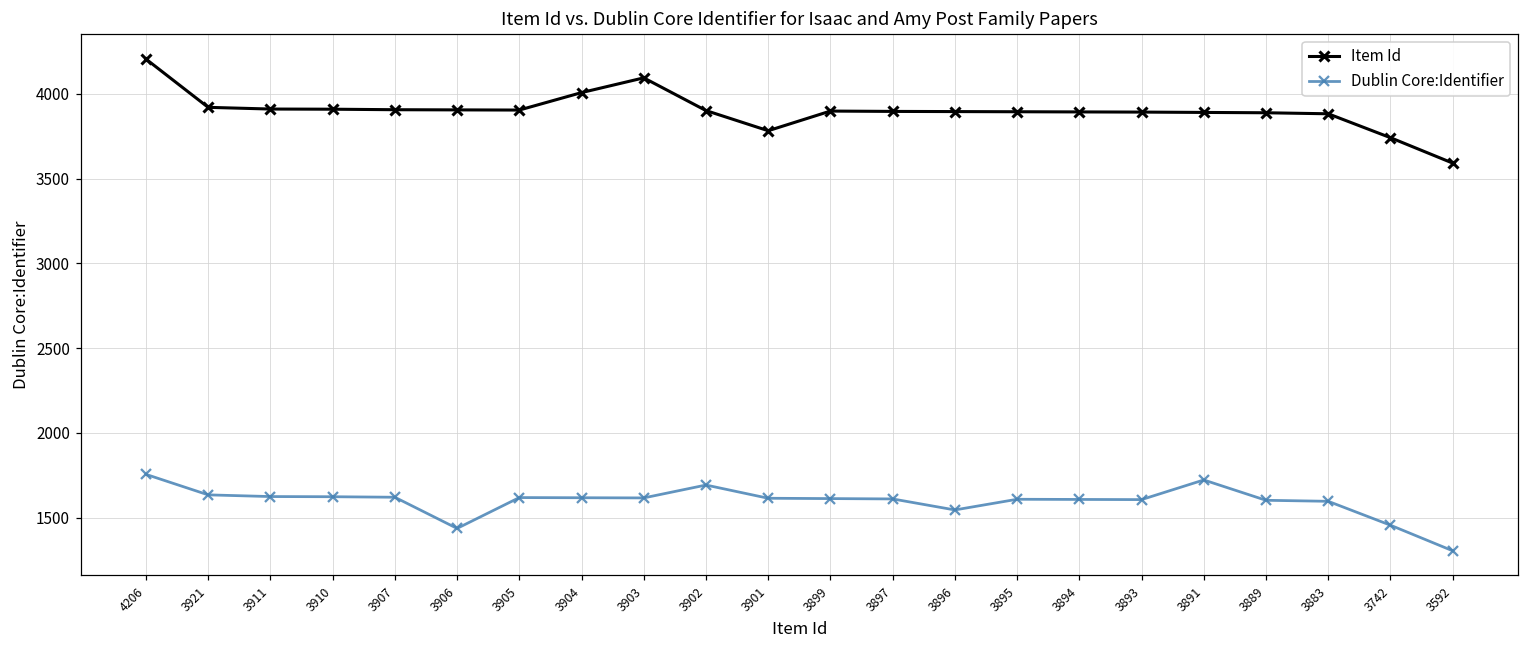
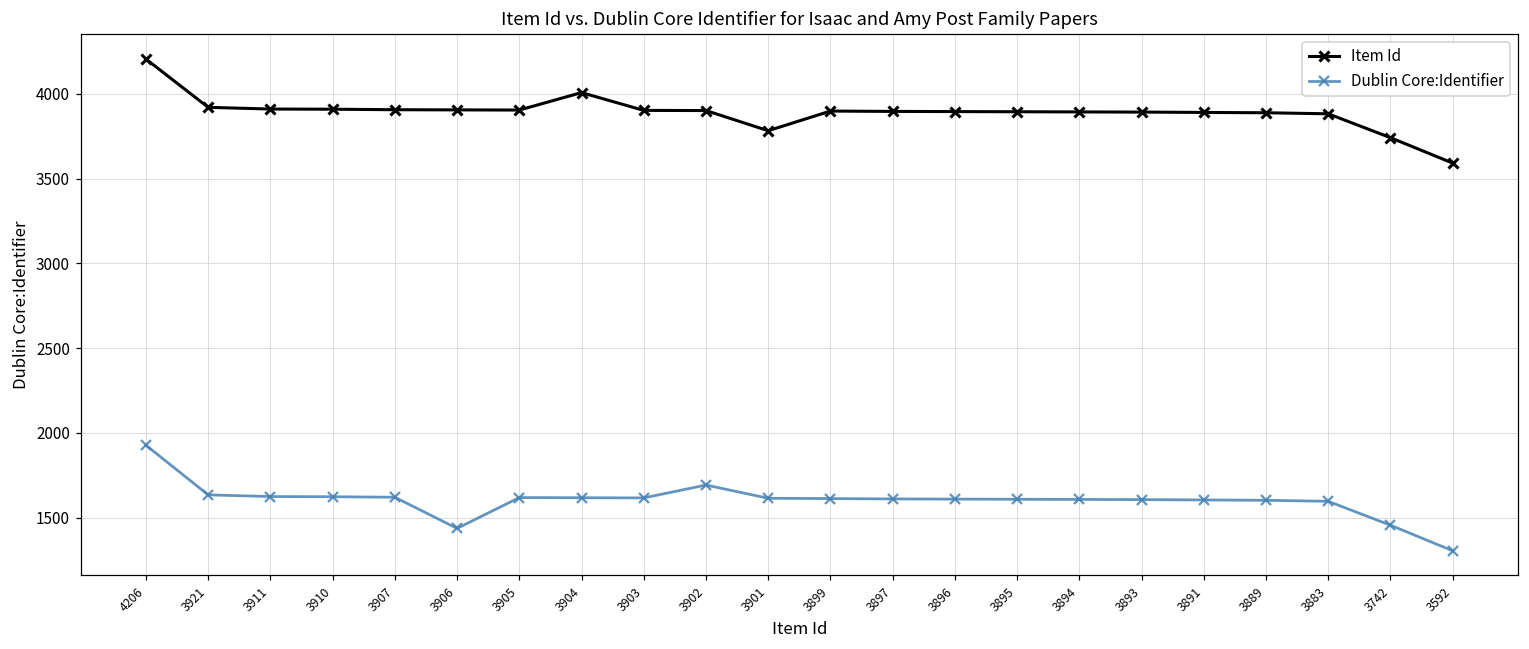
  {
    "Item Id": {
      "4206": 4210,
      "3921": 3920,
      "3911": 3910,
      "3910": 3910,
      "3907": 3910,
      "3906": 3910,
      "3905": 3910,
      "3904": 4010,
-     "3903": 4100,
+     "3903": 3900,
      "3902": 3900,
      "3901": 3780,
      "3899": 3900,
      "3897": 3900,
      "3896": 3900,
      "3895": 3900,
      "3894": 3890,
      "3893": 3890,
      "3891": 3890,
      "3889": 3890,
      "3883": 3880,
      "3742": 3740,
      "3592": 3590
    },
    "Dublin Core:Identifier": {
-     "4206": 1760,
+     "4206": 1930,
      "3921": 1630,
      "3911": 1620,
      "3910": 1620,
      "3907": 1620,
      "3906": 1440,
      "3905": 1620,
      "3904": 1620,
      "3903": 1620,
      "3902": 1690,
      "3901": 1610,
      "3899": 1610,
      "3897": 1610,
-     "3896": 1550,
+     "3896": 1610,
      "3895": 1610,
      "3894": 1610,
      "3893": 1610,
-     "3891": 1720,
+     "3891": 1600,
      "3889": 1600,
      "3883": 1600,
      "3742": 1460,
      "3592": 1300
    }
  }
